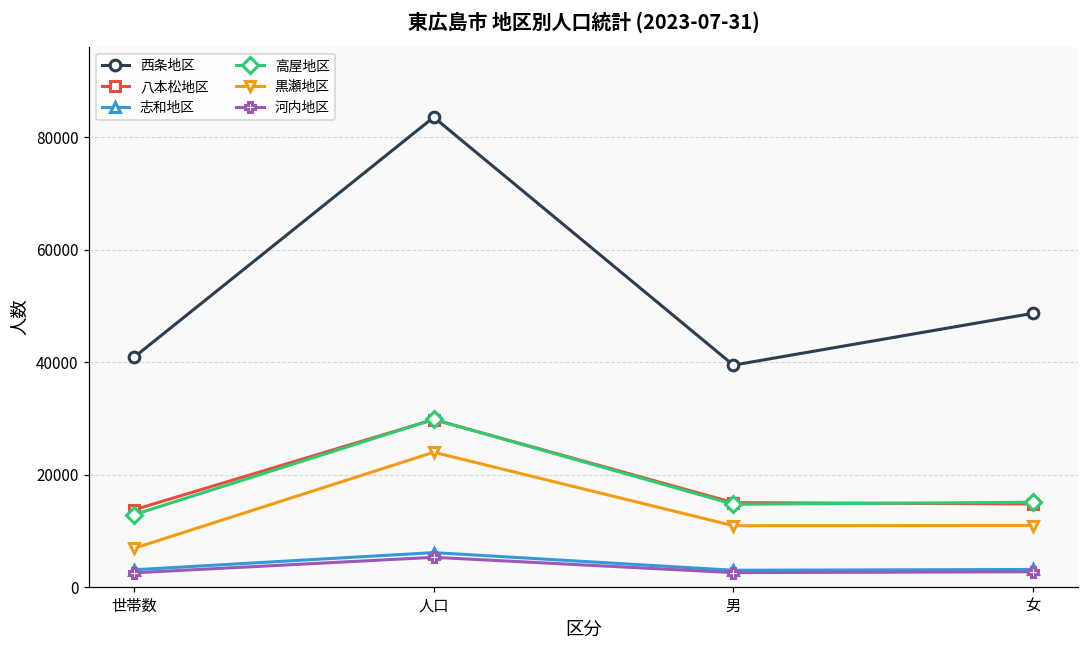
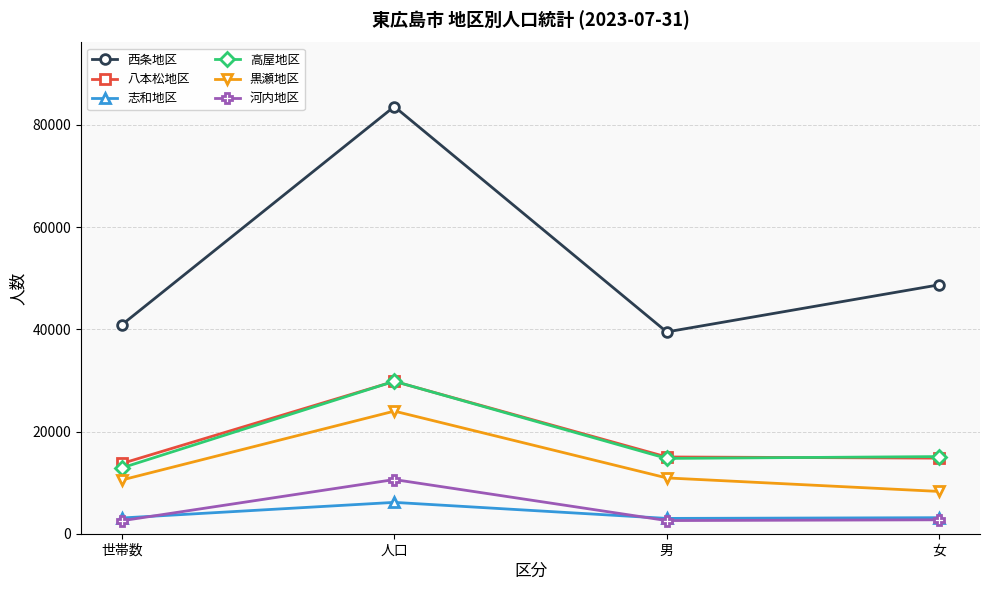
  {
    "西条地区": {
      "世帯数": 41000,
      "人口": 84000,
      "男": 39000,
      "女": 49000
    },
    "八本松地区": {
      "世帯数": 14000
    },
    "志和地区": {
      "世帯数": 3000,
      "人口": 6000
    },
    "高屋地区": {
      "世帯数": 13000
    },
    "黒瀬地区": {
-     "世帯数": 7000,
+     "世帯数": 11000,
      "人口": 24000,
      "男": 11000,
-     "女": 11000
+     "女": 8000
    },
    "河内地区": {
      "世帯数": 3000,
-     "人口": 5000
+     "人口": 11000
    }
  }
